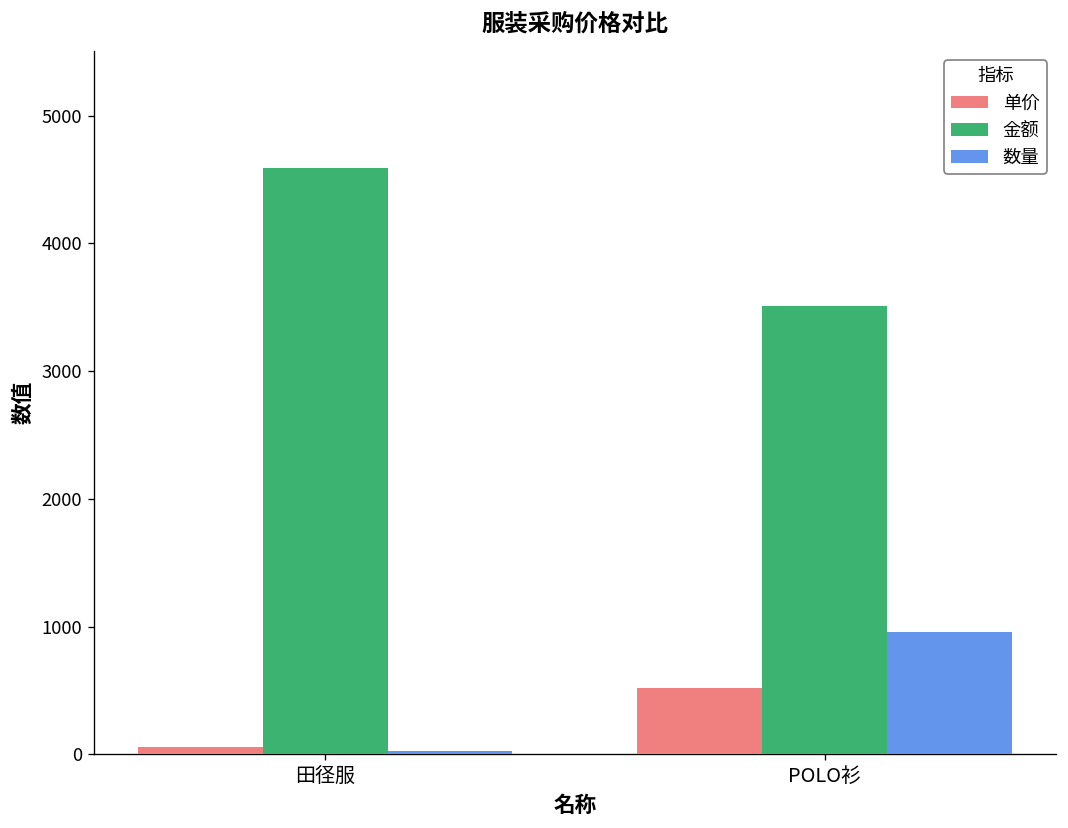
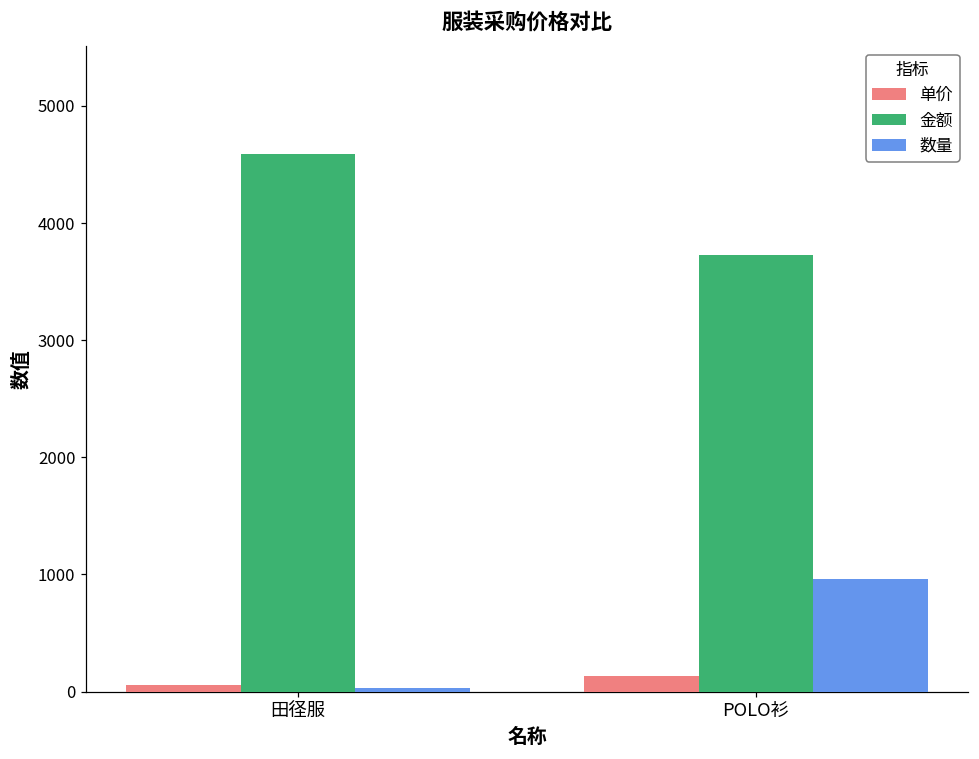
  {
    "单价": {
      "田径服": 60,
-     "POLO衫": 520
+     "POLO衫": 130
    },
    "金额": {
      "田径服": 4590,
-     "POLO衫": 3510
+     "POLO衫": 3730
    },
    "数量": {
      "田径服": 30,
      "POLO衫": 960
    }
  }
